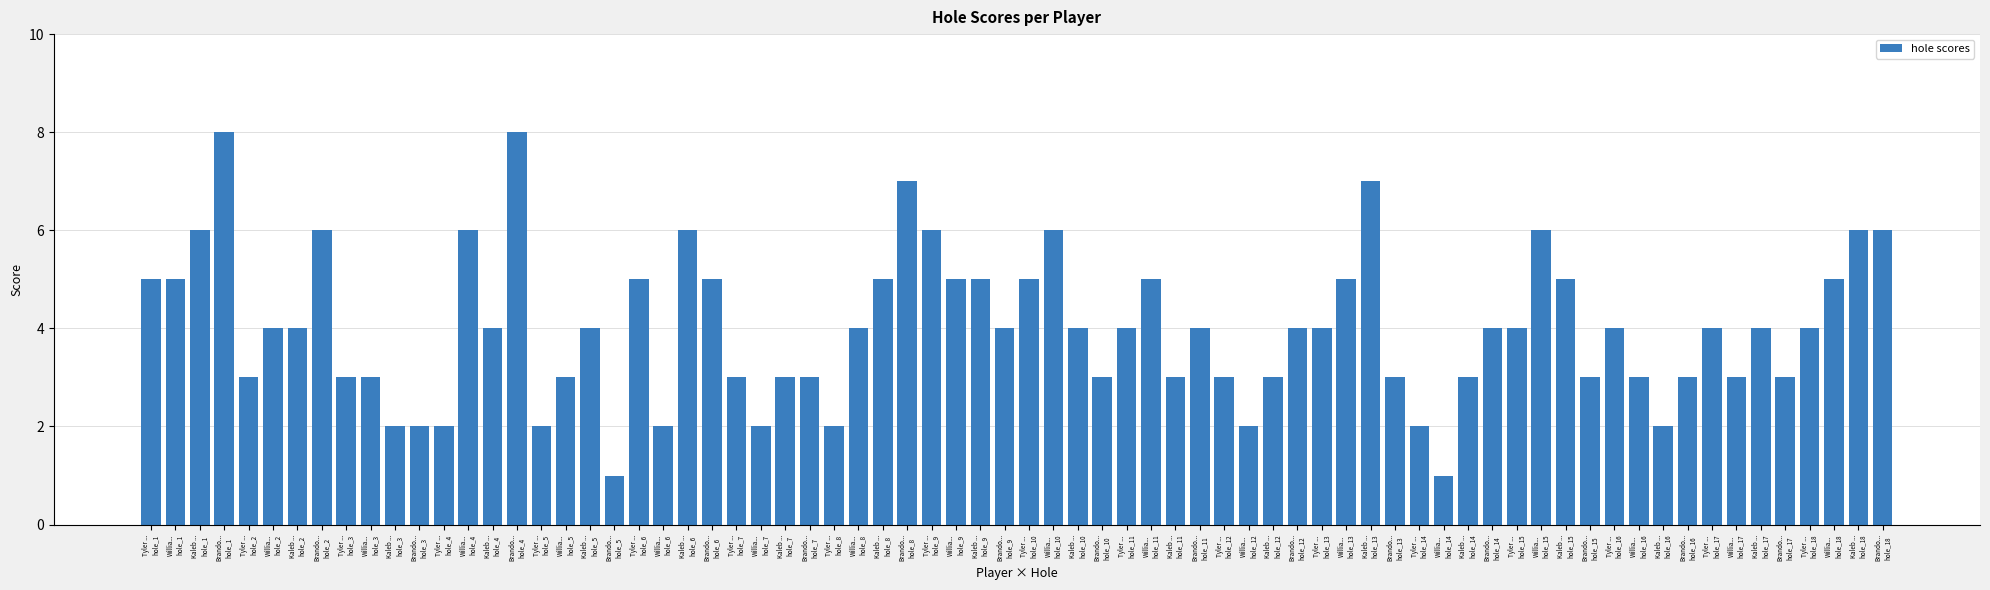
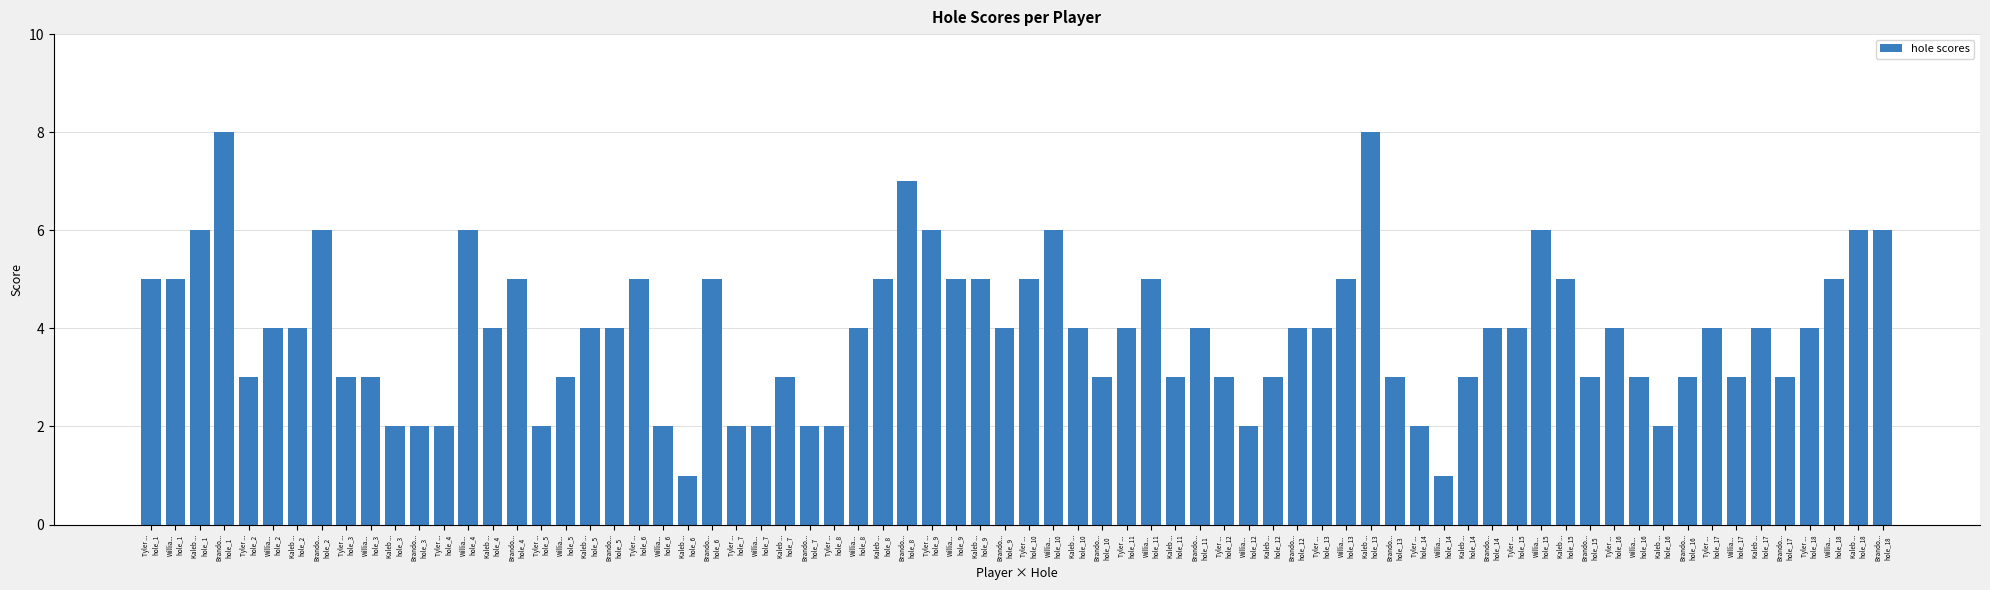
  {
    "Tyler ... hole_1": 5,
    "Willia... hole_1": 5,
    "Kaleb ... hole_1": 6,
    "Brando... hole_1": 8,
    "Tyler ... hole_2": 3,
    "Willia... hole_2": 4,
    "Kaleb ... hole_2": 4,
    "Brando... hole_2": 6,
    "Tyler ... hole_3": 3,
    "Willia... hole_3": 3,
    "Kaleb ... hole_3": 2,
    "Brando... hole_3": 2,
    "Tyler ... hole_4": 2,
    "Willia... hole_4": 6,
    "Kaleb ... hole_4": 4,
-   "Brando... hole_4": 8,
+   "Brando... hole_4": 5,
    "Tyler ... hole_5": 2,
    "Willia... hole_5": 3,
    "Kaleb ... hole_5": 4,
-   "Brando... hole_5": 1,
+   "Brando... hole_5": 4,
    "Tyler ... hole_6": 5,
    "Willia... hole_6": 2,
-   "Kaleb ... hole_6": 6,
+   "Kaleb ... hole_6": 1,
    "Brando... hole_6": 5,
-   "Tyler ... hole_7": 3,
+   "Tyler ... hole_7": 2,
    "Willia... hole_7": 2,
    "Kaleb ... hole_7": 3,
-   "Brando... hole_7": 3,
+   "Brando... hole_7": 2,
    "Tyler ... hole_8": 2,
    "Willia... hole_8": 4,
    "Kaleb ... hole_8": 5,
    "Brando... hole_8": 7,
    "Tyler ... hole_9": 6,
    "Willia... hole_9": 5,
    "Kaleb ... hole_9": 5,
    "Brando... hole_9": 4,
    "Tyler ... hole_10": 5,
    "Willia... hole_10": 6,
    "Kaleb ... hole_10": 4,
    "Brando... hole_10": 3,
    "Tyler ... hole_11": 4,
    "Willia... hole_11": 5,
    "Kaleb ... hole_11": 3,
    "Brando... hole_11": 4,
    "Tyler ... hole_12": 3,
    "Willia... hole_12": 2,
    "Kaleb ... hole_12": 3,
    "Brando... hole_12": 4,
    "Tyler ... hole_13": 4,
    "Willia... hole_13": 5,
-   "Kaleb ... hole_13": 7,
+   "Kaleb ... hole_13": 8,
    "Brando... hole_13": 3,
    "Tyler ... hole_14": 2,
    "Willia... hole_14": 1,
    "Kaleb ... hole_14": 3,
    "Brando... hole_14": 4,
    "Tyler ... hole_15": 4,
    "Willia... hole_15": 6,
    "Kaleb ... hole_15": 5,
    "Brando... hole_15": 3,
    "Tyler ... hole_16": 4,
    "Willia... hole_16": 3,
    "Kaleb ... hole_16": 2,
    "Brando... hole_16": 3,
    "Tyler ... hole_17": 4,
    "Willia... hole_17": 3,
    "Kaleb ... hole_17": 4,
    "Brando... hole_17": 3,
    "Tyler ... hole_18": 4,
    "Willia... hole_18": 5,
    "Kaleb ... hole_18": 6,
    "Brando... hole_18": 6
  }
